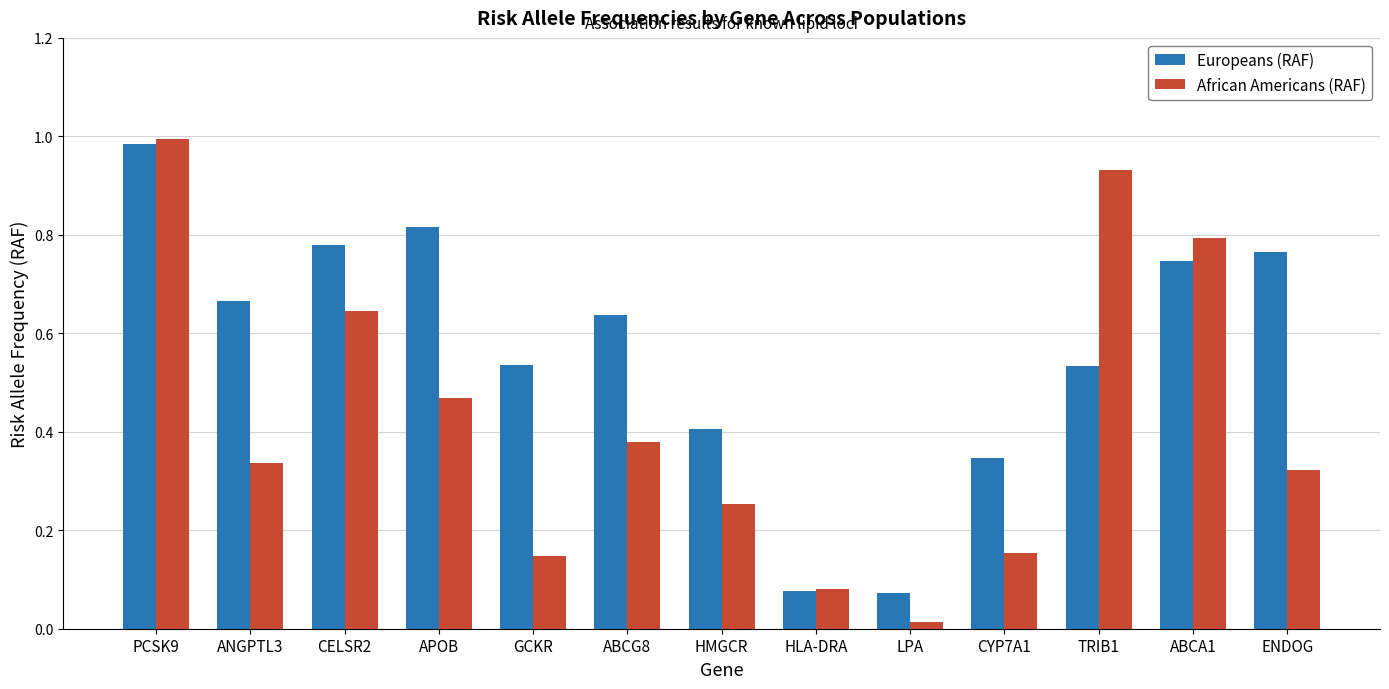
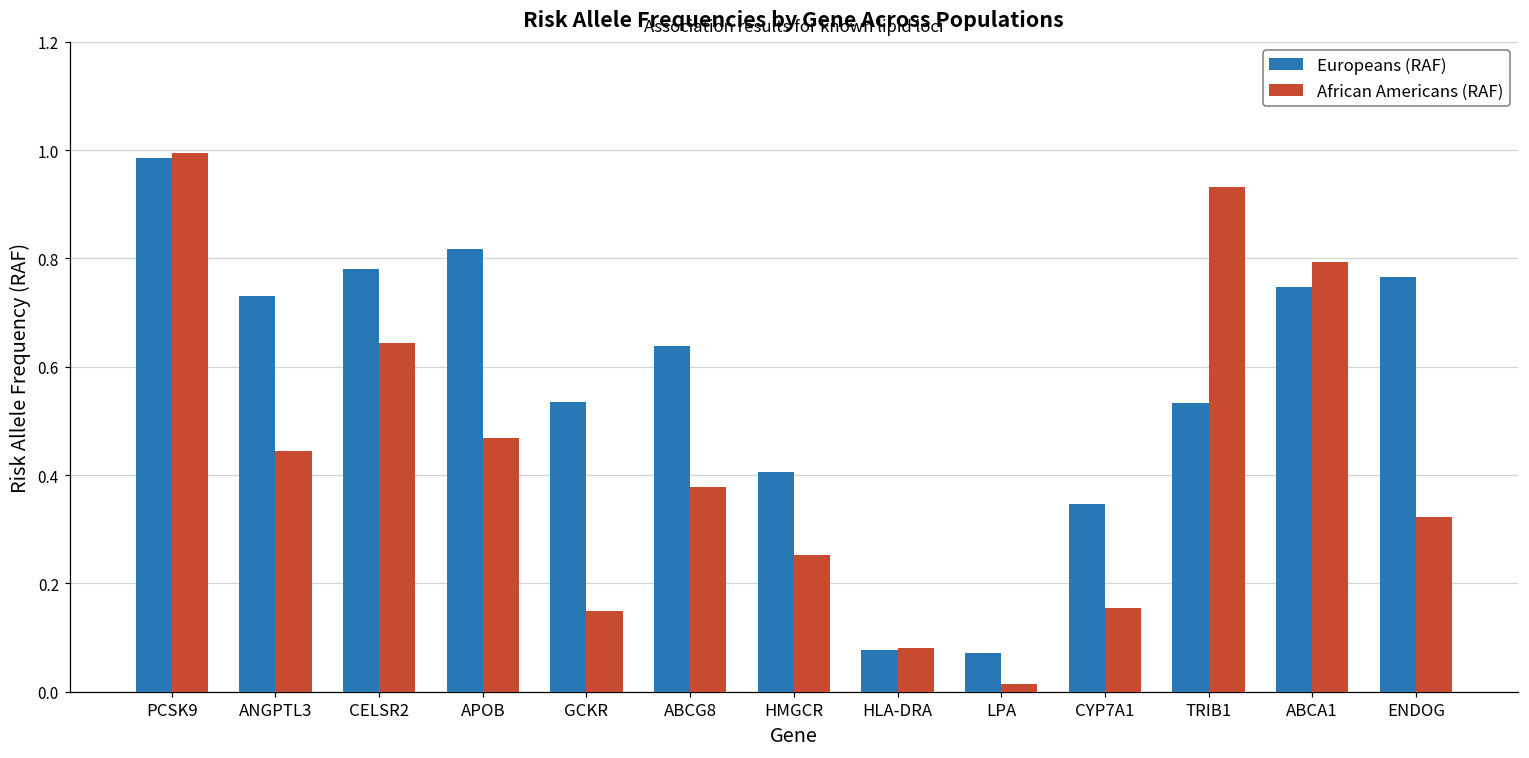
  {
    "Europeans (RAF)": {
      "PCSK9": 0.99,
-     "ANGPTL3": 0.67,
+     "ANGPTL3": 0.73,
      "CELSR2": 0.78,
      "APOB": 0.82,
      "GCKR": 0.54,
      "ABCG8": 0.64,
      "HMGCR": 0.41,
      "HLA-DRA": 0.08,
      "LPA": 0.07,
      "CYP7A1": 0.35,
      "TRIB1": 0.53,
      "ABCA1": 0.75,
      "ENDOG": 0.77
    },
    "African Americans (RAF)": {
      "PCSK9": 1.00,
-     "ANGPTL3": 0.34,
+     "ANGPTL3": 0.45,
      "CELSR2": 0.64,
      "APOB": 0.47,
      "GCKR": 0.15,
      "ABCG8": 0.38,
      "HMGCR": 0.25,
      "HLA-DRA": 0.08,
      "LPA": 0.01,
      "CYP7A1": 0.15,
      "TRIB1": 0.93,
      "ABCA1": 0.79,
      "ENDOG": 0.32
    }
  }
